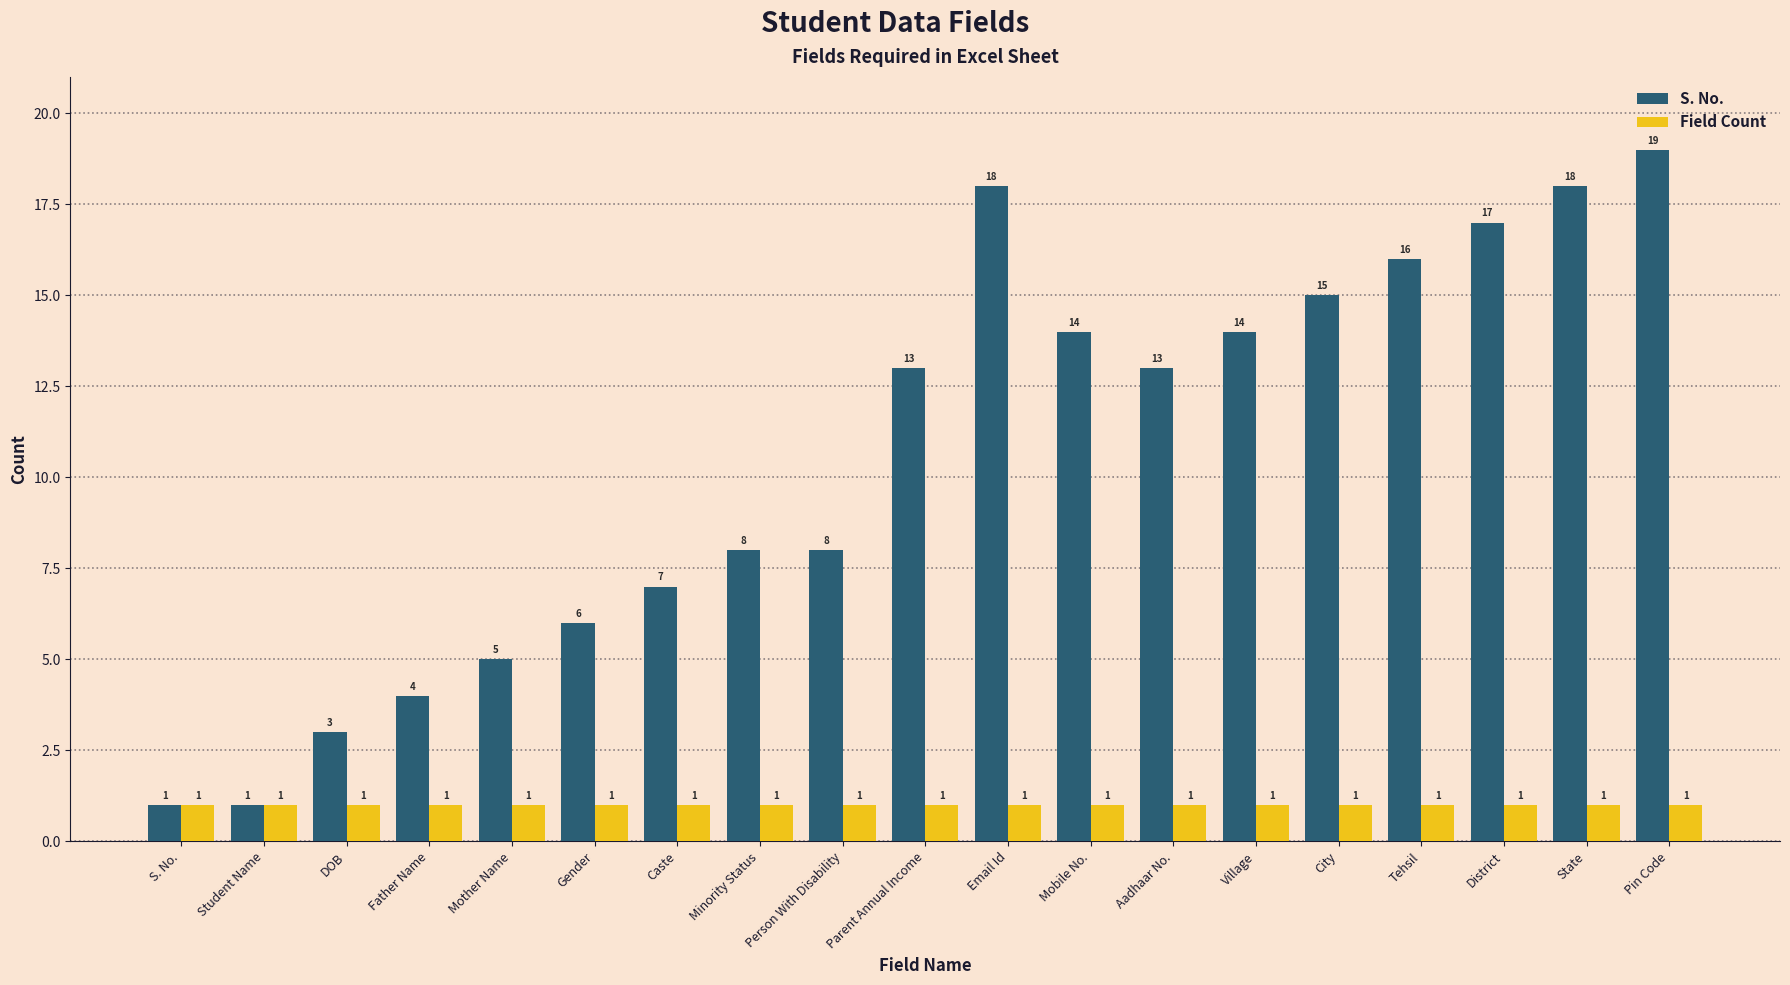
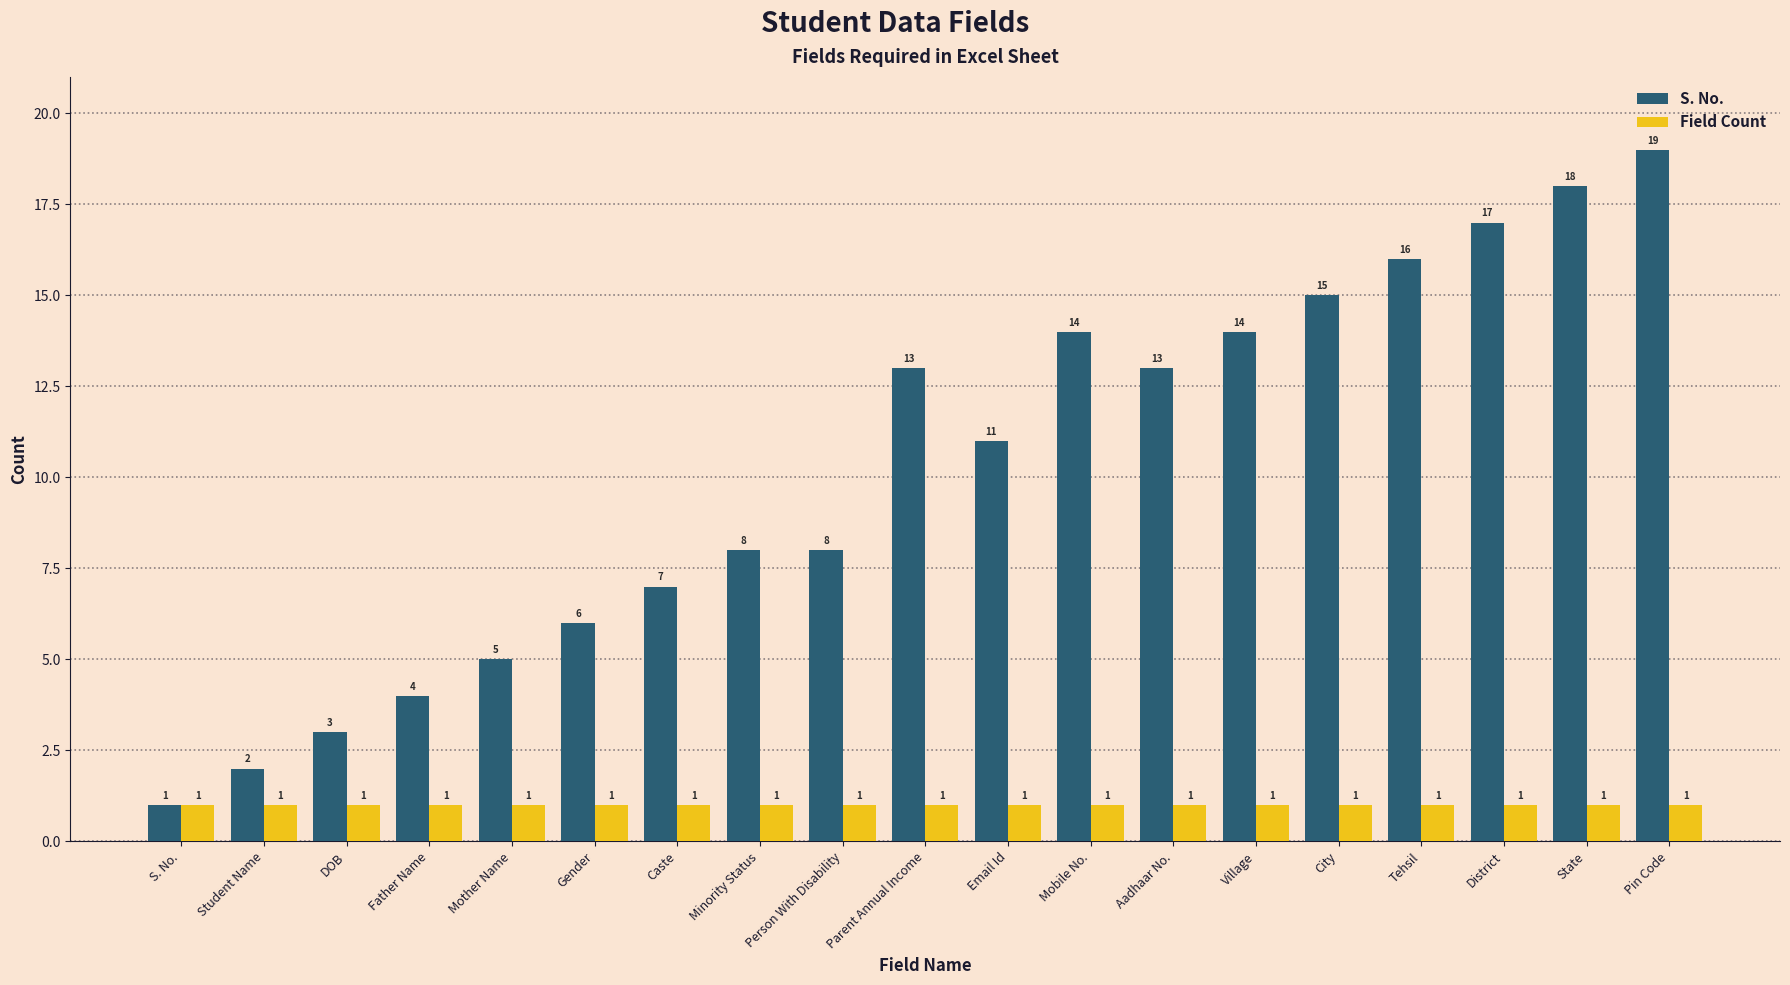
  {
    "S. No.": {
      "S. No.": 1,
-     "Student Name": 1,
+     "Student Name": 2,
      "DOB": 3,
      "Father Name": 4,
      "Mother Name": 5,
      "Gender": 6,
      "Caste": 7,
      "Minority Status": 8,
      "Person With Disability": 8,
      "Parent Annual Income": 13,
-     "Email Id": 18,
+     "Email Id": 11,
      "Mobile No.": 14,
      "Aadhaar No.": 13,
      "Village": 14,
      "City": 15,
      "Tehsil": 16,
      "District": 17,
      "State": 18,
      "Pin Code": 19
    },
    "Field Count": {
      "S. No.": 1,
      "Student Name": 1,
      "DOB": 1,
      "Father Name": 1,
      "Mother Name": 1,
      "Gender": 1,
      "Caste": 1,
      "Minority Status": 1,
      "Person With Disability": 1,
      "Parent Annual Income": 1,
      "Email Id": 1,
      "Mobile No.": 1,
      "Aadhaar No.": 1,
      "Village": 1,
      "City": 1,
      "Tehsil": 1,
      "District": 1,
      "State": 1,
      "Pin Code": 1
    }
  }
